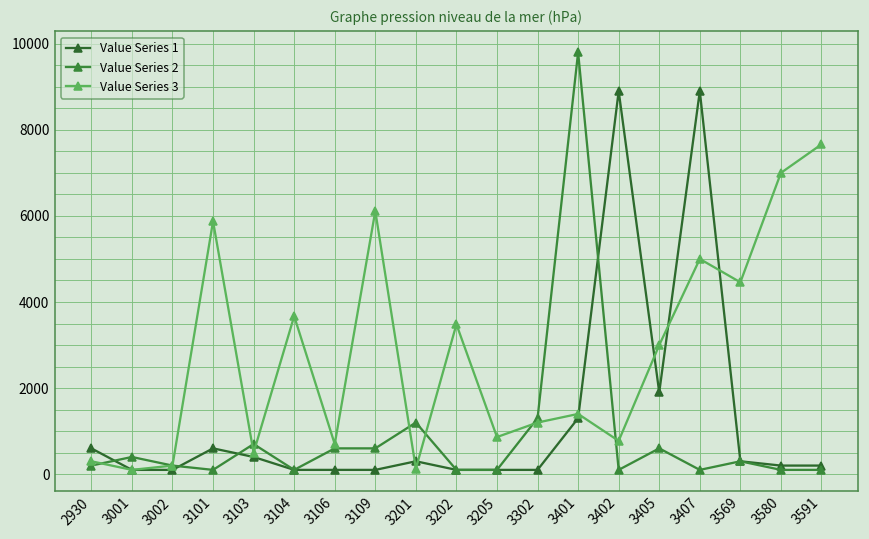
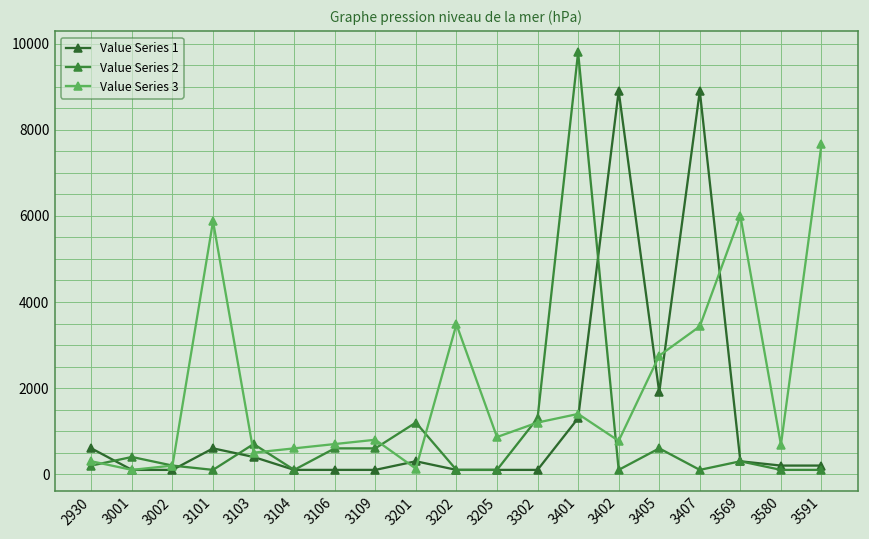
  {
    "Value Series 3": {
      "2930": 300,
      "3101": 5900,
      "3103": 500,
-     "3104": 3700,
+     "3104": 600,
      "3106": 700,
-     "3109": 6100,
+     "3109": 800,
      "3201": 100,
      "3202": 3500,
      "3205": 900,
      "3302": 1200,
      "3401": 1400,
      "3402": 800,
-     "3405": 3000,
-     "3407": 5000,
-     "3569": 4500,
-     "3580": 7000,
+     "3405": 2800,
+     "3407": 3400,
+     "3569": 6000,
+     "3580": 700,
      "3591": 7700
    }
  }
